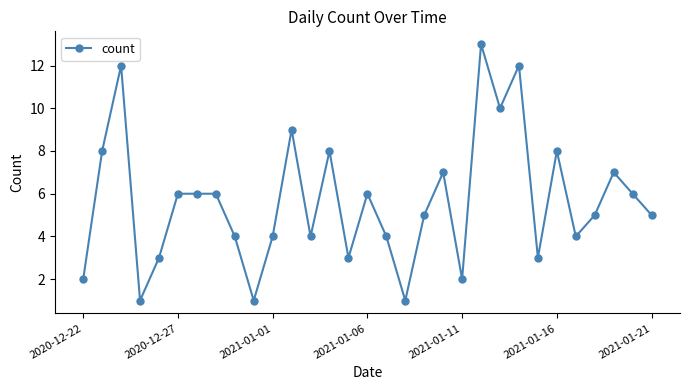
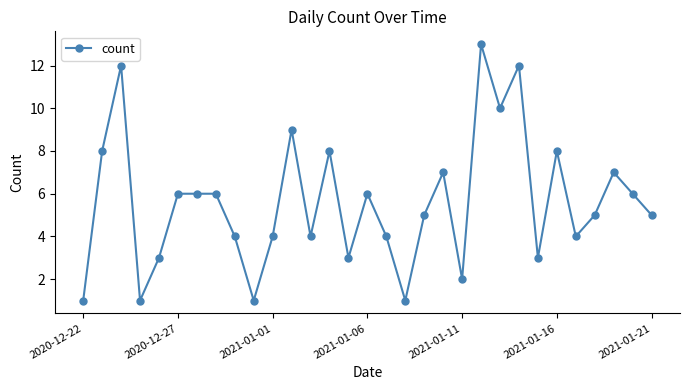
  {
-   "2020-12-22": 2,
+   "2020-12-22": 1,
    "2020-12-27": 6,
    "2021-01-01": 4,
    "2021-01-06": 6,
    "2021-01-11": 2,
    "2021-01-16": 8,
    "2021-01-21": 5
  }
